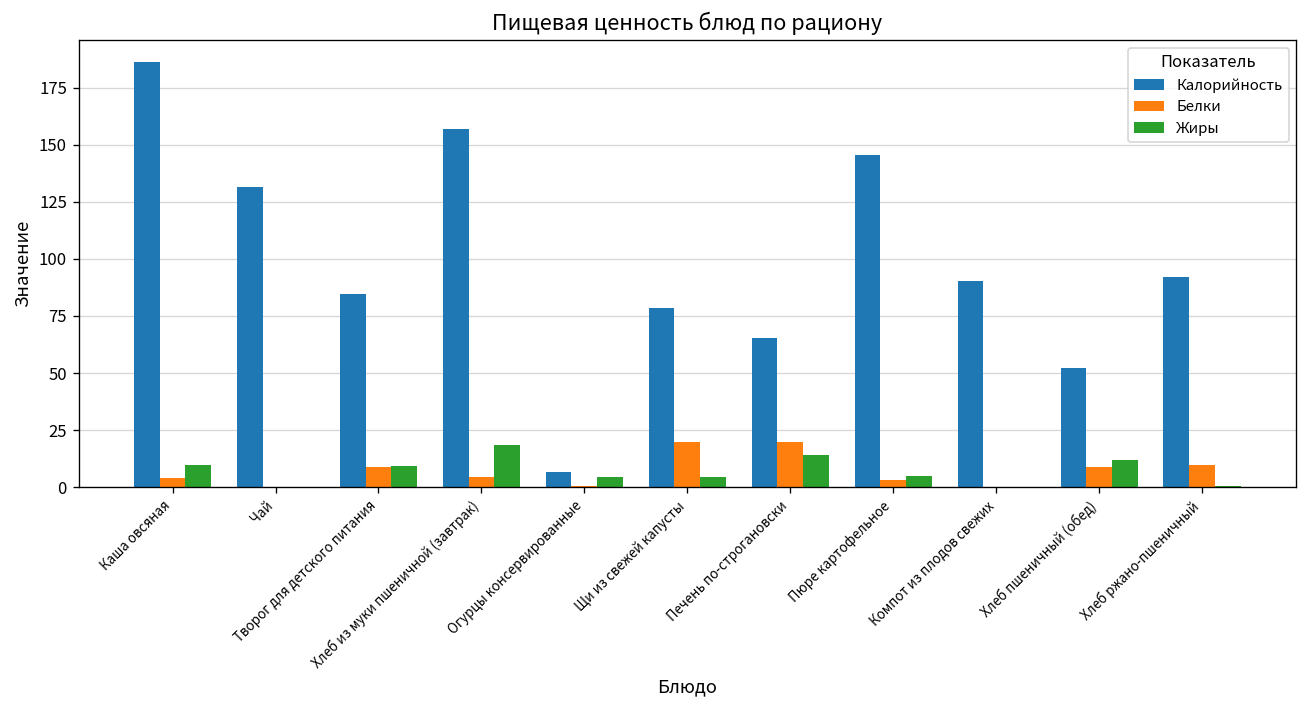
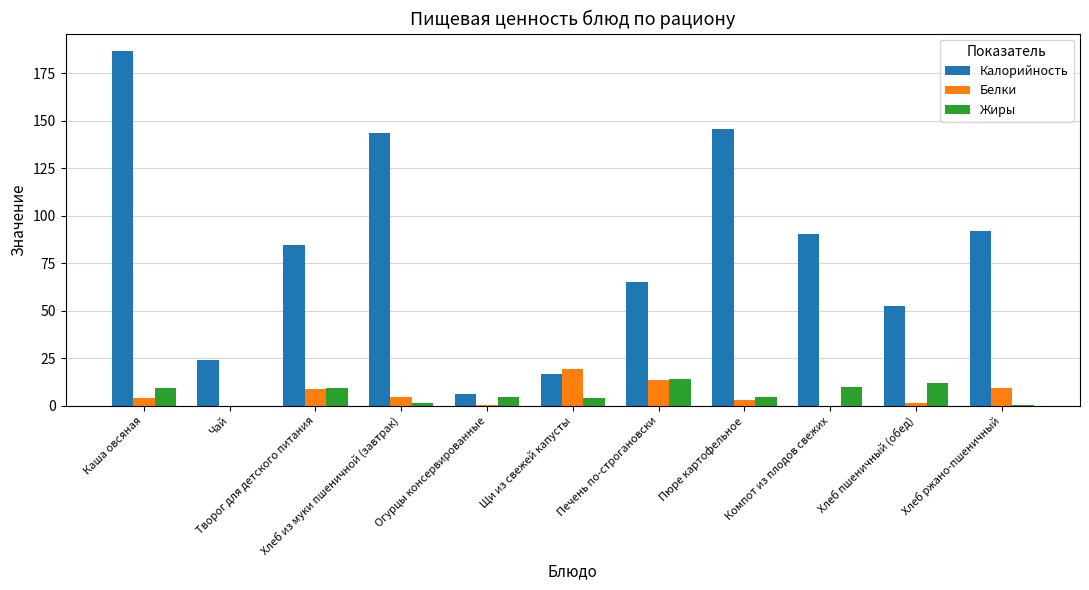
  {
    "Калорийность": {
      "Каша овсяная": 187,
-     "Чай": 132,
+     "Чай": 24,
      "Творог для детского питания": 85,
-     "Хлеб из муки пшеничной (завтрак)": 157,
+     "Хлеб из муки пшеничной (завтрак)": 144,
      "Огурцы консервированные": 7,
-     "Щи из свежей капусты": 78,
+     "Щи из свежей капусты": 17,
      "Печень по-строгановски": 65,
      "Пюре картофельное": 146,
      "Компот из плодов свежих": 90,
      "Хлеб пшеничный (обед)": 52,
      "Хлеб ржано-пшеничный": 92
    },
    "Белки": {
      "Каша овсяная": 4,
      "Чай": 0,
      "Творог для детского питания": 9,
      "Хлеб из муки пшеничной (завтрак)": 5,
      "Щи из свежей капусты": 20,
-     "Печень по-строгановски": 20,
+     "Печень по-строгановски": 13,
      "Пюре картофельное": 3,
-     "Хлеб пшеничный (обед)": 9,
+     "Хлеб пшеничный (обед)": 2,
      "Хлеб ржано-пшеничный": 10
    },
    "Жиры": {
      "Каша овсяная": 10,
      "Чай": 0,
      "Творог для детского питания": 9,
-     "Хлеб из муки пшеничной (завтрак)": 18,
+     "Хлеб из муки пшеничной (завтрак)": 2,
      "Огурцы консервированные": 5,
      "Щи из свежей капусты": 4,
      "Печень по-строгановски": 14,
      "Пюре картофельное": 5,
-     "Компот из плодов свежих": 0,
+     "Компот из плодов свежих": 10,
      "Хлеб пшеничный (обед)": 12
    }
  }
